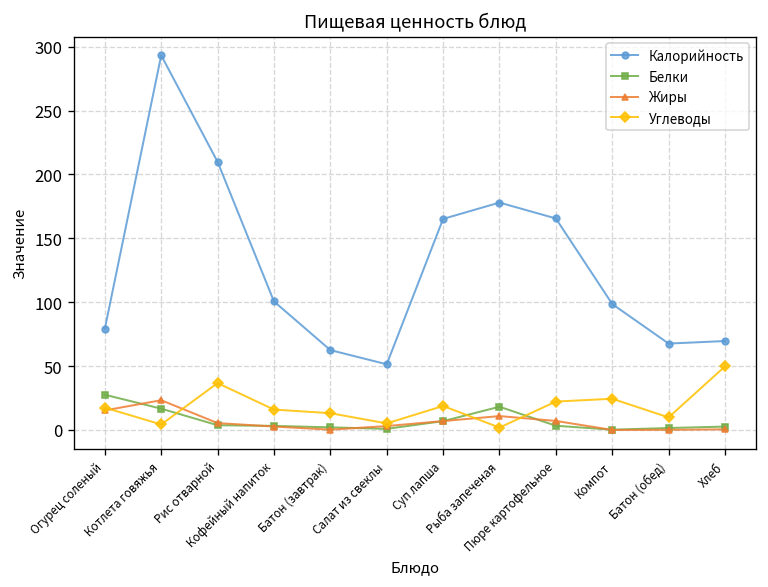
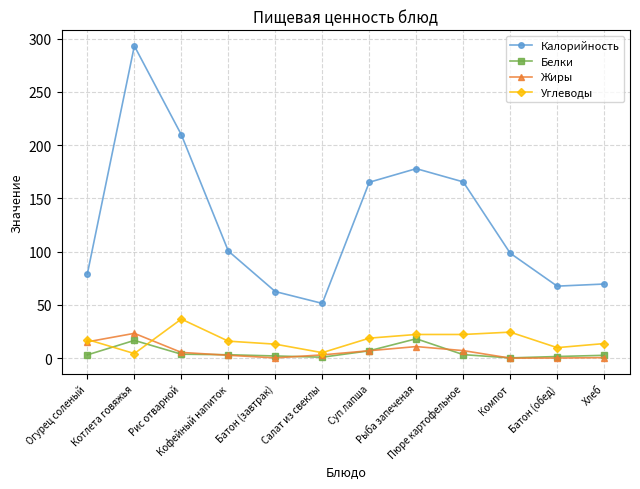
  {
    "Калорийность": {
      "Огурец соленый": 79,
      "Котлета говяжья": 293,
      "Рис отварной": 210,
      "Кофейный напиток": 101,
      "Батон (завтрак)": 63,
      "Салат из свеклы": 51,
      "Суп лапша": 165,
      "Рыба запеченая": 178,
      "Пюре картофельное": 166,
      "Компот": 99,
      "Батон (обед)": 68,
      "Хлеб": 70
    },
    "Белки": {
-     "Огурец соленый": 28,
+     "Огурец соленый": 3,
      "Котлета говяжья": 17,
      "Рыба запеченая": 18,
      "Пюре картофельное": 3
    },
    "Жиры": {
      "Котлета говяжья": 23,
      "Рыба запеченая": 11,
      "Пюре картофельное": 7
    },
    "Углеводы": {
      "Котлета говяжья": 4,
      "Рис отварной": 37,
      "Кофейный напиток": 16,
      "Батон (завтрак)": 13,
      "Суп лапша": 19,
-     "Рыба запеченая": 2,
+     "Рыба запеченая": 22,
      "Пюре картофельное": 22,
      "Компот": 24,
      "Батон (обед)": 10,
-     "Хлеб": 50
+     "Хлеб": 14
    }
  }
